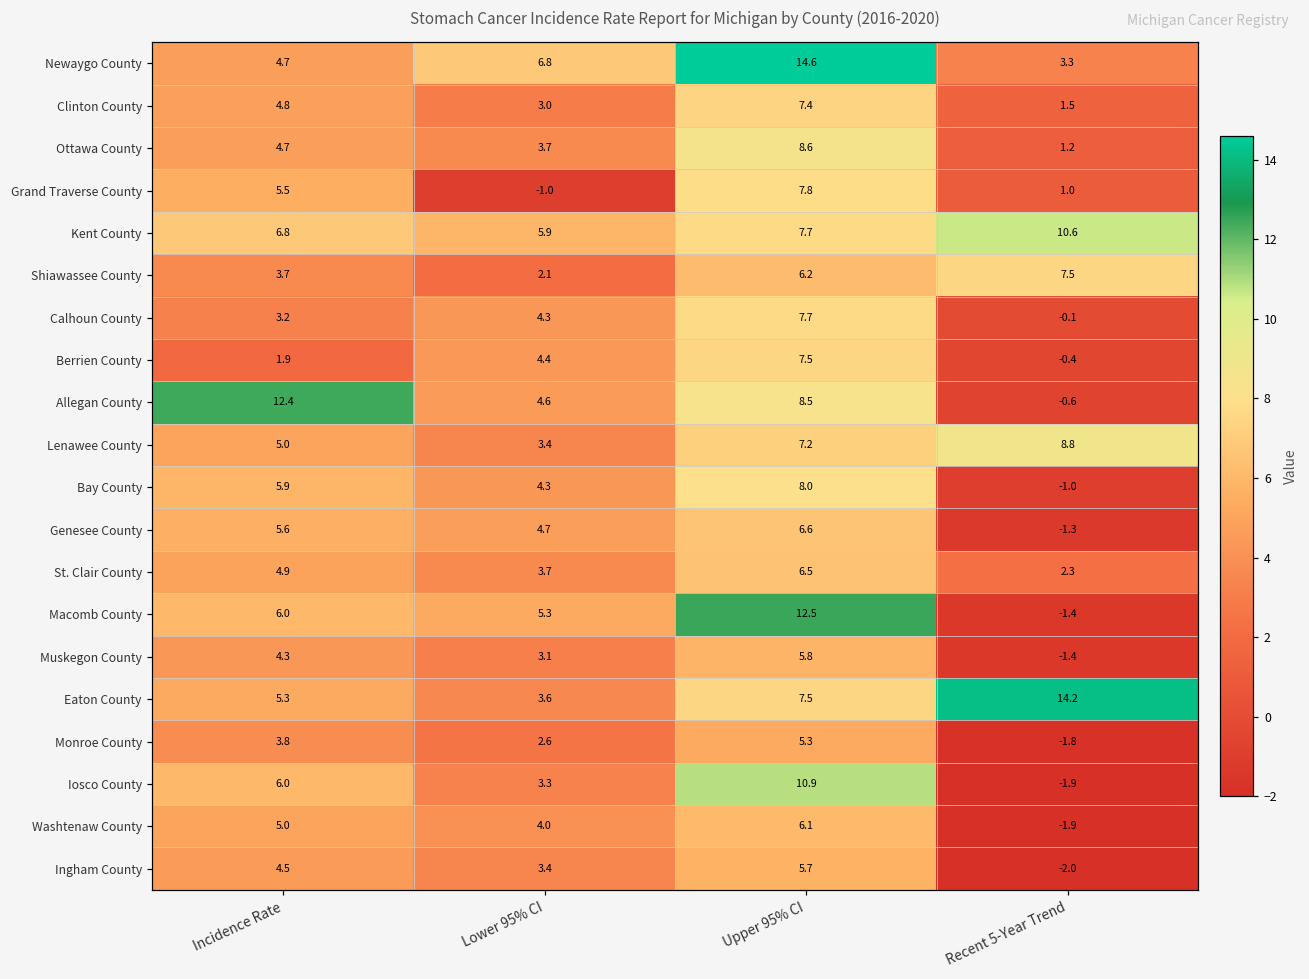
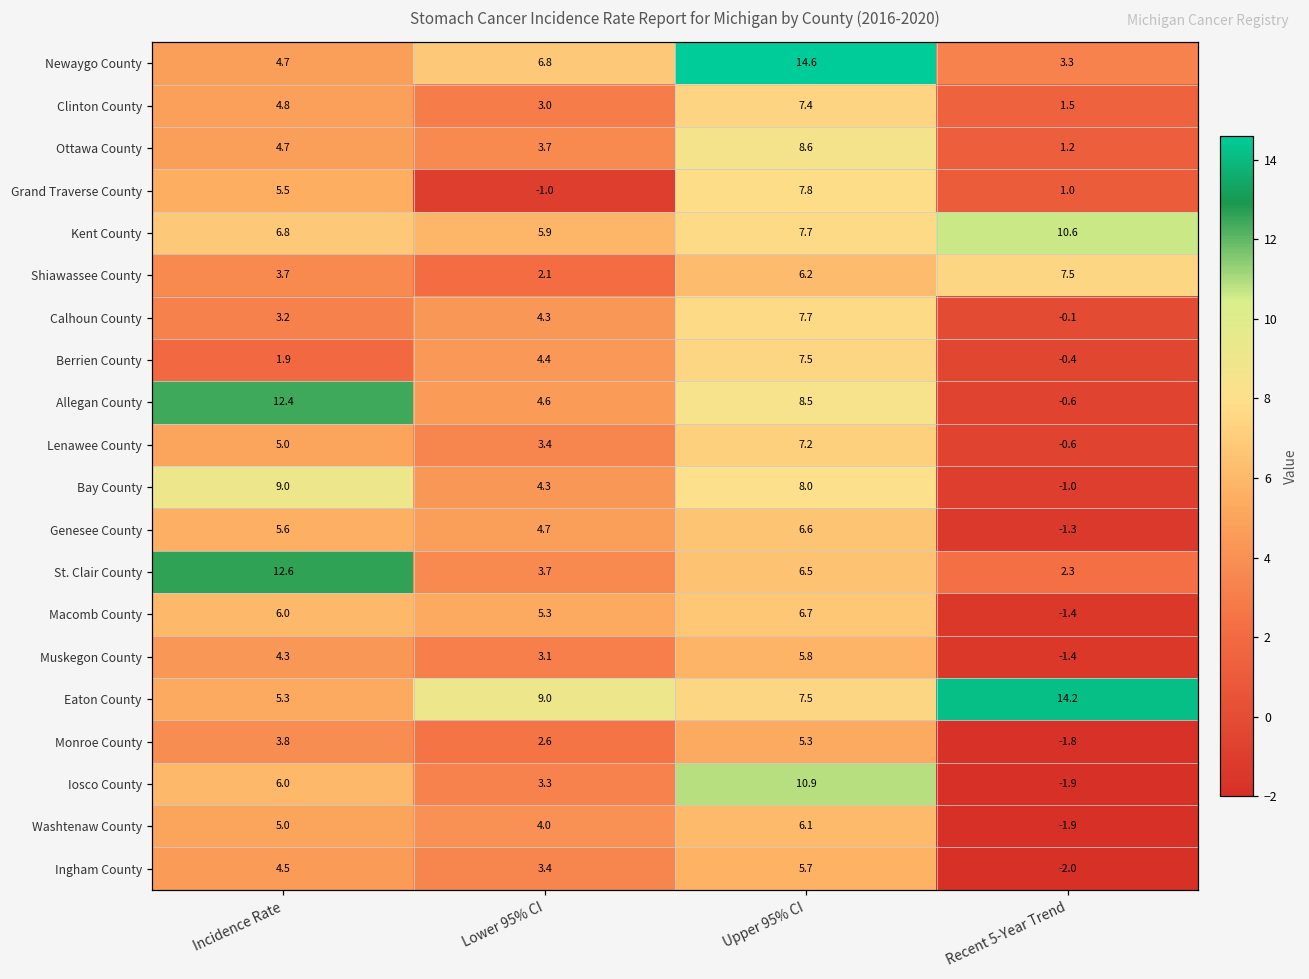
  {
    "Newaygo County": {
      "Incidence Rate": 4.7,
      "Lower 95% CI": 6.8,
      "Upper 95% CI": 14.6,
      "Recent 5-Year Trend": 3.3
    },
    "Clinton County": {
      "Incidence Rate": 4.8,
      "Lower 95% CI": 3.0,
      "Upper 95% CI": 7.4,
      "Recent 5-Year Trend": 1.5
    },
    "Ottawa County": {
      "Incidence Rate": 4.7,
      "Lower 95% CI": 3.7,
      "Upper 95% CI": 8.6,
      "Recent 5-Year Trend": 1.2
    },
    "Grand Traverse County": {
      "Incidence Rate": 5.5,
      "Lower 95% CI": -1.0,
      "Upper 95% CI": 7.8,
      "Recent 5-Year Trend": 1.0
    },
    "Kent County": {
      "Incidence Rate": 6.8,
      "Lower 95% CI": 5.9,
      "Upper 95% CI": 7.7,
      "Recent 5-Year Trend": 10.6
    },
    "Shiawassee County": {
      "Incidence Rate": 3.7,
      "Lower 95% CI": 2.1,
      "Upper 95% CI": 6.2,
      "Recent 5-Year Trend": 7.5
    },
    "Calhoun County": {
      "Incidence Rate": 3.2,
      "Lower 95% CI": 4.3,
      "Upper 95% CI": 7.7,
      "Recent 5-Year Trend": -0.1
    },
    "Berrien County": {
      "Incidence Rate": 1.9,
      "Lower 95% CI": 4.4,
      "Upper 95% CI": 7.5,
      "Recent 5-Year Trend": -0.4
    },
    "Allegan County": {
      "Incidence Rate": 12.4,
      "Lower 95% CI": 4.6,
      "Upper 95% CI": 8.5,
      "Recent 5-Year Trend": -0.6
    },
    "Lenawee County": {
      "Incidence Rate": 5.0,
      "Lower 95% CI": 3.4,
      "Upper 95% CI": 7.2,
-     "Recent 5-Year Trend": 8.8
+     "Recent 5-Year Trend": -0.6
    },
    "Bay County": {
-     "Incidence Rate": 5.9,
+     "Incidence Rate": 9.0,
      "Lower 95% CI": 4.3,
      "Upper 95% CI": 8.0,
      "Recent 5-Year Trend": -1.0
    },
    "Genesee County": {
      "Incidence Rate": 5.6,
      "Lower 95% CI": 4.7,
      "Upper 95% CI": 6.6,
      "Recent 5-Year Trend": -1.3
    },
    "St. Clair County": {
-     "Incidence Rate": 4.9,
+     "Incidence Rate": 12.6,
      "Lower 95% CI": 3.7,
      "Upper 95% CI": 6.5,
      "Recent 5-Year Trend": 2.3
    },
    "Macomb County": {
      "Incidence Rate": 6.0,
      "Lower 95% CI": 5.3,
-     "Upper 95% CI": 12.5,
+     "Upper 95% CI": 6.7,
      "Recent 5-Year Trend": -1.4
    },
    "Muskegon County": {
      "Incidence Rate": 4.3,
      "Lower 95% CI": 3.1,
      "Upper 95% CI": 5.8,
      "Recent 5-Year Trend": -1.4
    },
    "Eaton County": {
      "Incidence Rate": 5.3,
-     "Lower 95% CI": 3.6,
+     "Lower 95% CI": 9.0,
      "Upper 95% CI": 7.5,
      "Recent 5-Year Trend": 14.2
    },
    "Monroe County": {
      "Incidence Rate": 3.8,
      "Lower 95% CI": 2.6,
      "Upper 95% CI": 5.3,
      "Recent 5-Year Trend": -1.8
    },
    "Iosco County": {
      "Incidence Rate": 6.0,
      "Lower 95% CI": 3.3,
      "Upper 95% CI": 10.9,
      "Recent 5-Year Trend": -1.9
    },
    "Washtenaw County": {
      "Incidence Rate": 5.0,
      "Lower 95% CI": 4.0,
      "Upper 95% CI": 6.1,
      "Recent 5-Year Trend": -1.9
    },
    "Ingham County": {
      "Incidence Rate": 4.5,
      "Lower 95% CI": 3.4,
      "Upper 95% CI": 5.7,
      "Recent 5-Year Trend": -2.0
    }
  }
